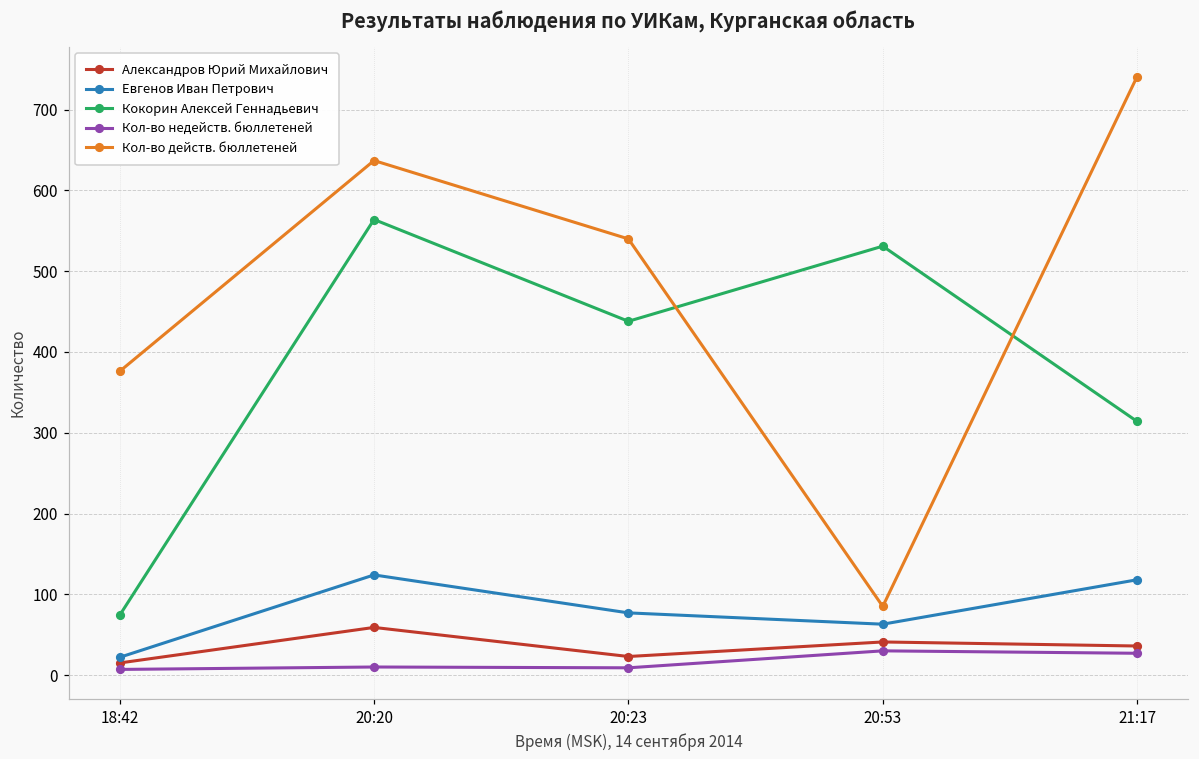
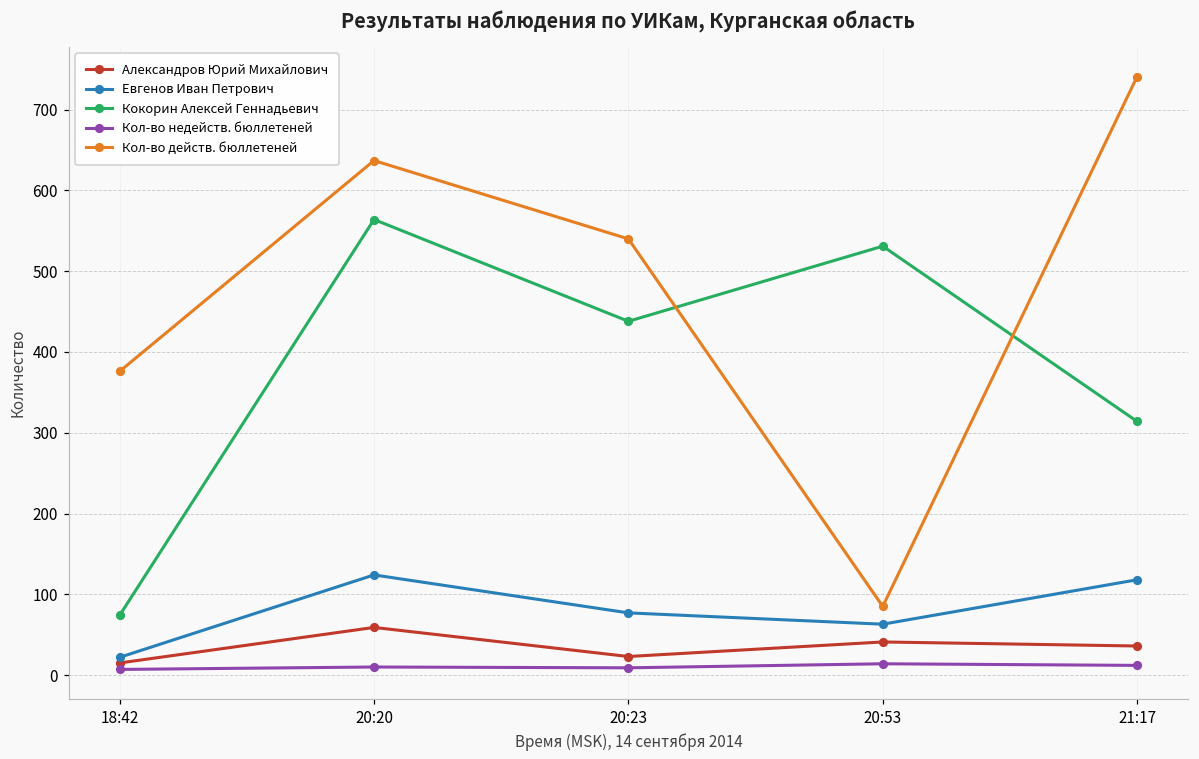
  {
    "Александров Юрий Михайлович": {
      "18:42": 20,
      "20:20": 60,
      "20:23": 20,
      "20:53": 40,
      "21:17": 40
    },
    "Евгенов Иван Петрович": {
      "18:42": 20,
      "20:20": 120,
      "20:23": 80,
      "20:53": 60,
      "21:17": 120
    },
    "Кокорин Алексей Геннадьевич": {
      "18:42": 70,
      "20:20": 560,
      "20:23": 440,
      "20:53": 530,
      "21:17": 310
    },
    "Кол-во недейств. бюллетеней": {
      "18:42": 10,
      "20:20": 10,
      "20:23": 10,
-     "20:53": 30,
-     "21:17": 30
+     "20:53": 10,
+     "21:17": 10
    },
    "Кол-во действ. бюллетеней": {
      "18:42": 380,
      "20:20": 640,
      "20:23": 540,
      "20:53": 90,
      "21:17": 740
    }
  }
